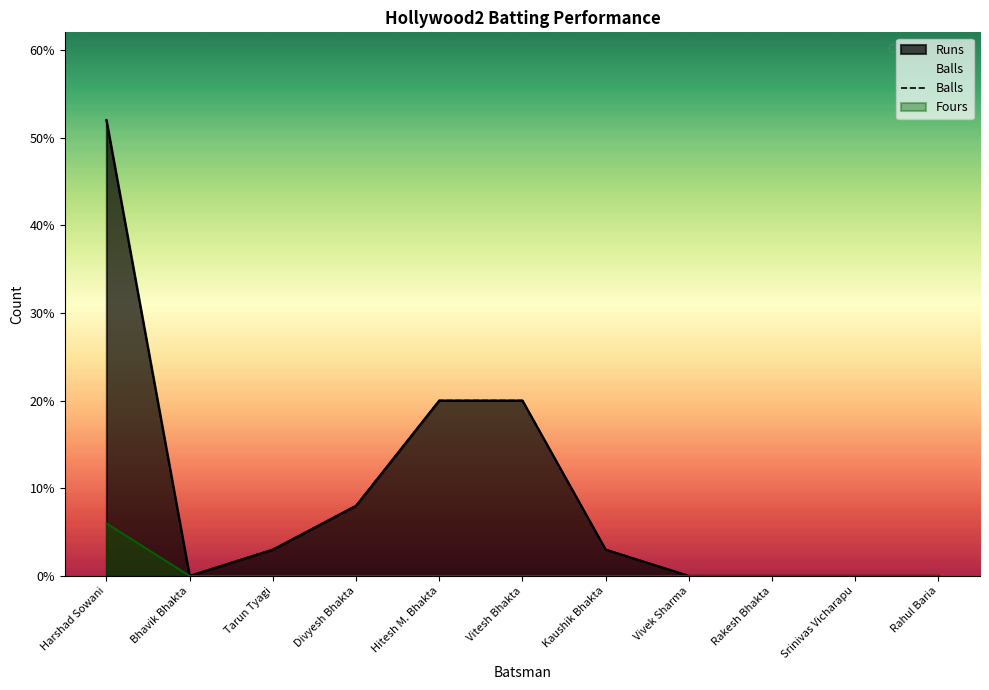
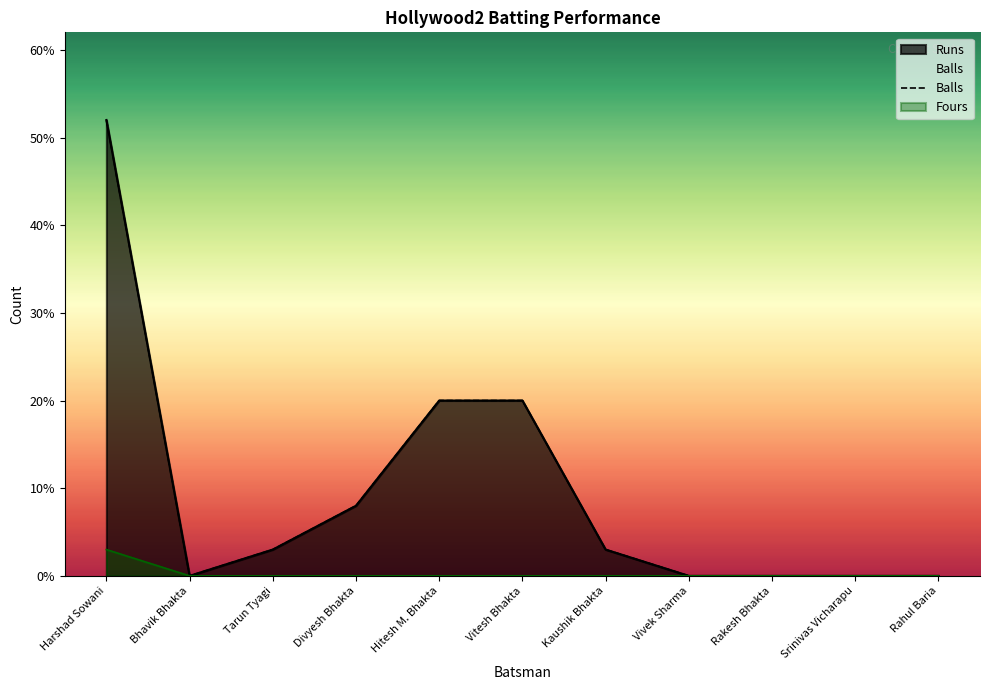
  {
    "Fours": {
-     "Harshad Sowani": "6%",
+     "Harshad Sowani": "3%",
      "Tarun Tyagi": "0%",
      "Divyesh Bhakta": "0%",
      "Hitesh M. Bhakta": "0%",
      "Vitesh Bhakta": "0%",
      "Kaushik Bhakta": "0%"
    }
  }
